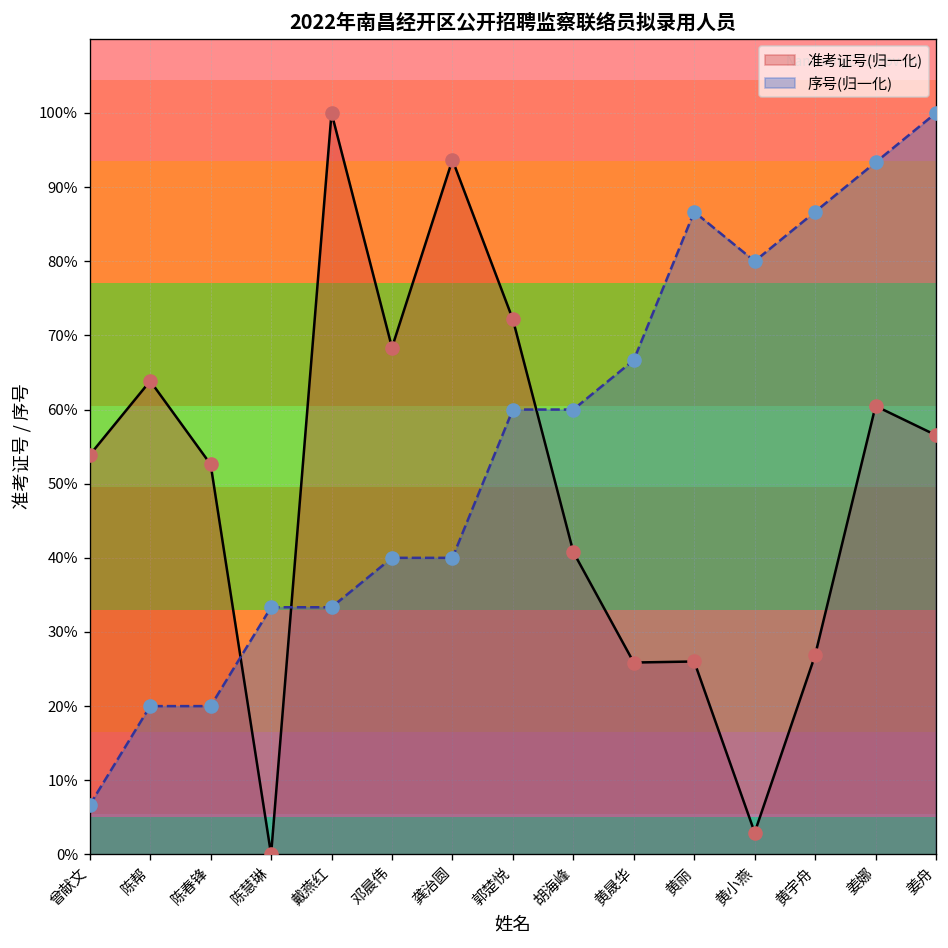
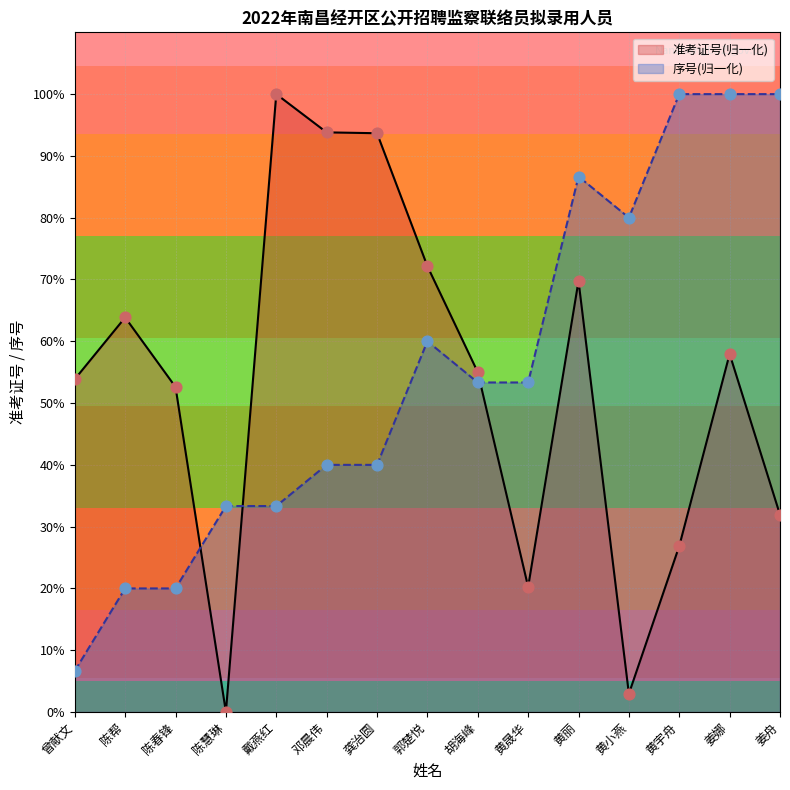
  {
    "准考证号(归一化)": {
      "曾献文": "54%",
      "陈帮": "64%",
      "陈春锋": "53%",
      "陈慧琳": "0%",
      "戴燕红": "100%",
-     "邓晨伟": "68%",
+     "邓晨伟": "94%",
      "龚治圆": "94%",
      "郭楚悦": "72%",
-     "胡海峰": "41%",
-     "黄晟华": "26%",
-     "黄丽": "26%",
+     "胡海峰": "55%",
+     "黄晟华": "20%",
+     "黄丽": "70%",
      "黄小燕": "3%",
      "黄宇舟": "27%",
-     "姜娜": "60%",
-     "姜舟": "57%"
+     "姜娜": "58%",
+     "姜舟": "32%"
    },
    "序号(归一化)": {
      "曾献文": "7%",
      "陈帮": "20%",
      "陈春锋": "20%",
      "陈慧琳": "33%",
      "戴燕红": "33%",
      "邓晨伟": "40%",
      "龚治圆": "40%",
      "郭楚悦": "60%",
-     "胡海峰": "60%",
-     "黄晟华": "67%",
+     "胡海峰": "53%",
+     "黄晟华": "53%",
      "黄丽": "87%",
      "黄小燕": "80%",
-     "黄宇舟": "87%",
-     "姜娜": "93%",
+     "黄宇舟": "100%",
+     "姜娜": "100%",
      "姜舟": "100%"
    }
  }
